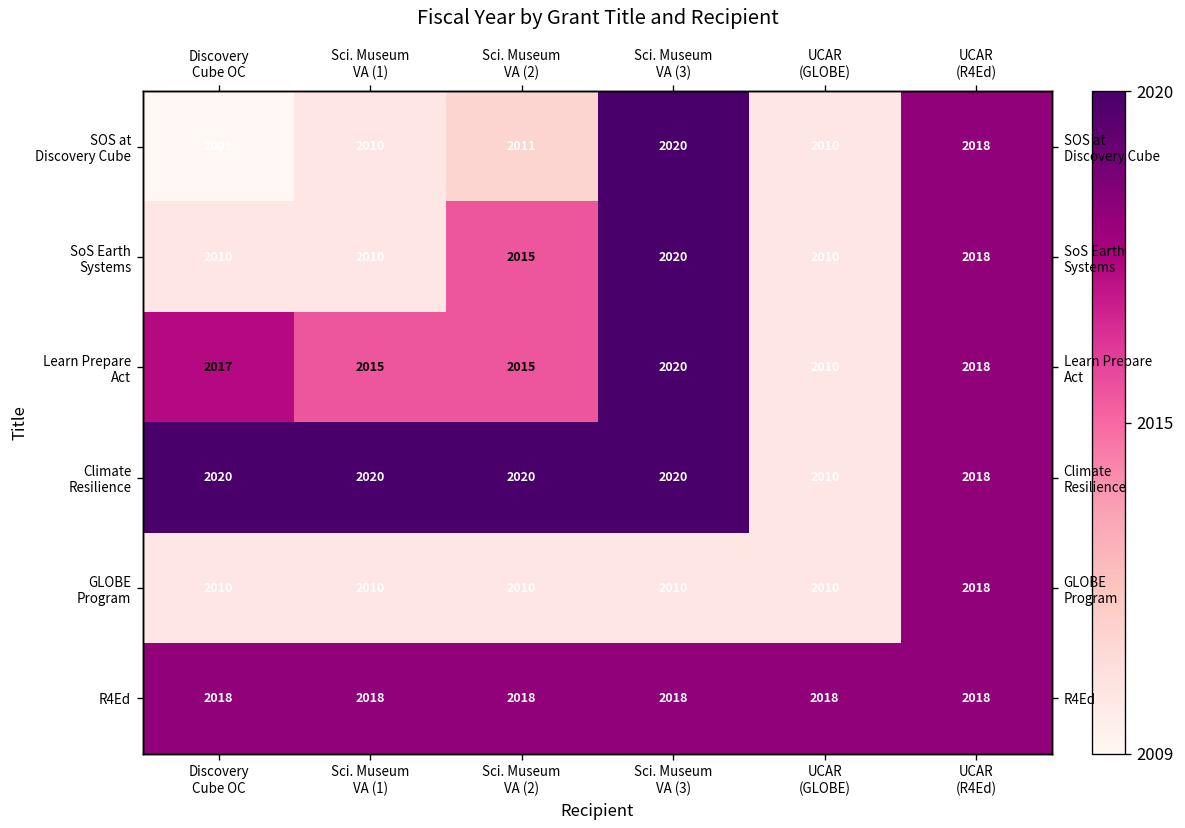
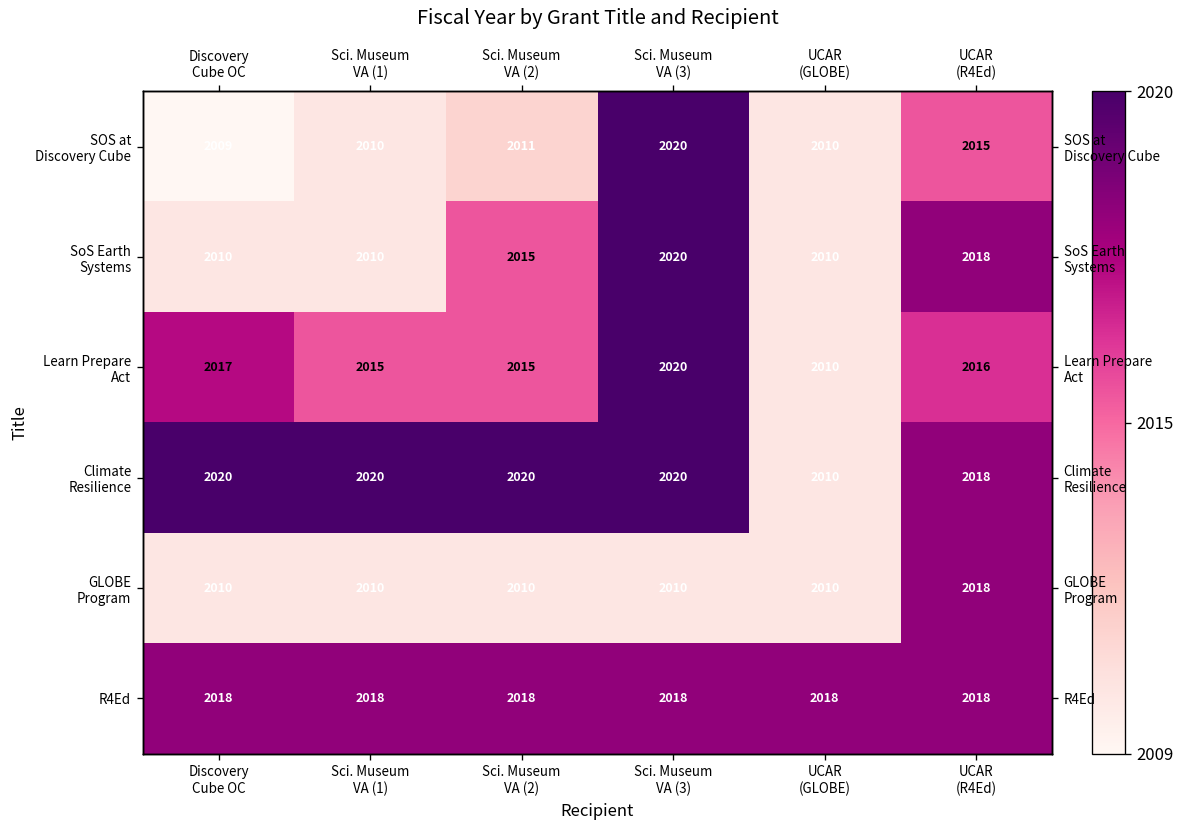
  {
    "SOS at Discovery Cube": {
      "Sci. Museum VA (3)": 2020,
-     "UCAR (R4Ed)": 2018
+     "UCAR (R4Ed)": 2015
    },
    "SoS Earth Systems": {
      "Sci. Museum VA (2)": 2015,
      "Sci. Museum VA (3)": 2020,
      "UCAR (R4Ed)": 2018
    },
    "Learn Prepare Act": {
      "Discovery Cube OC": 2017,
      "Sci. Museum VA (1)": 2015,
      "Sci. Museum VA (2)": 2015,
      "Sci. Museum VA (3)": 2020,
-     "UCAR (R4Ed)": 2018
+     "UCAR (R4Ed)": 2016
    },
    "Climate Resilience": {
      "Discovery Cube OC": 2020,
      "Sci. Museum VA (1)": 2020,
      "Sci. Museum VA (2)": 2020,
      "Sci. Museum VA (3)": 2020,
      "UCAR (R4Ed)": 2018
    },
    "GLOBE Program": {
      "UCAR (R4Ed)": 2018
    },
    "R4Ed": {
      "Discovery Cube OC": 2018,
      "Sci. Museum VA (1)": 2018,
      "Sci. Museum VA (2)": 2018,
      "Sci. Museum VA (3)": 2018,
      "UCAR (GLOBE)": 2018,
      "UCAR (R4Ed)": 2018
    }
  }
